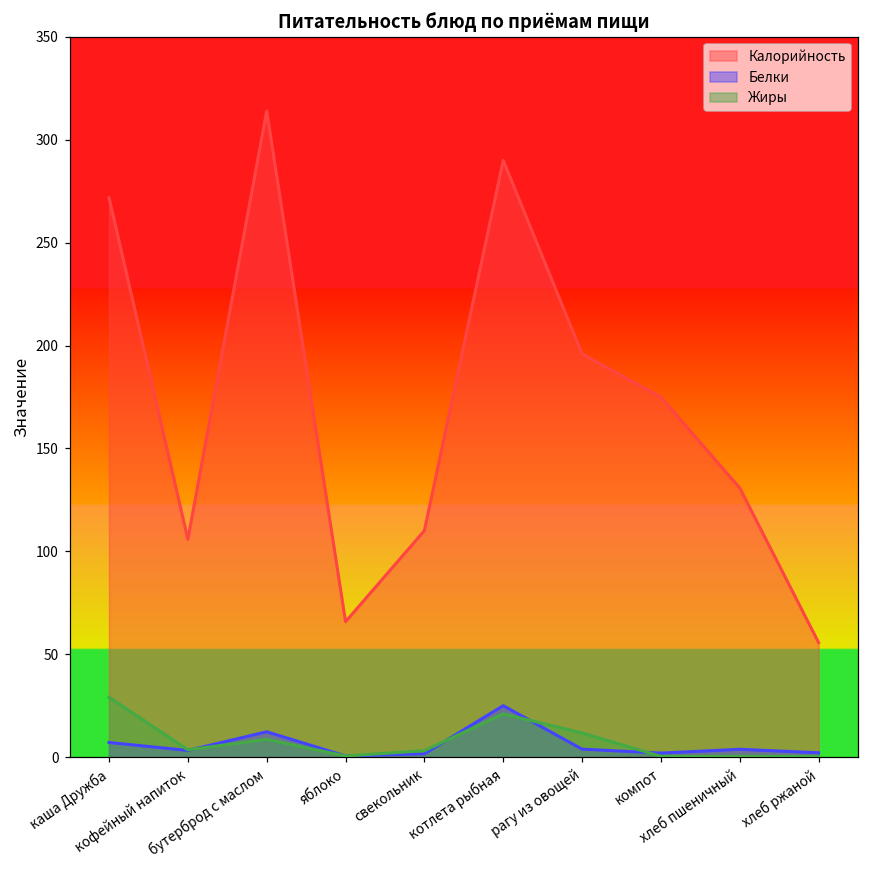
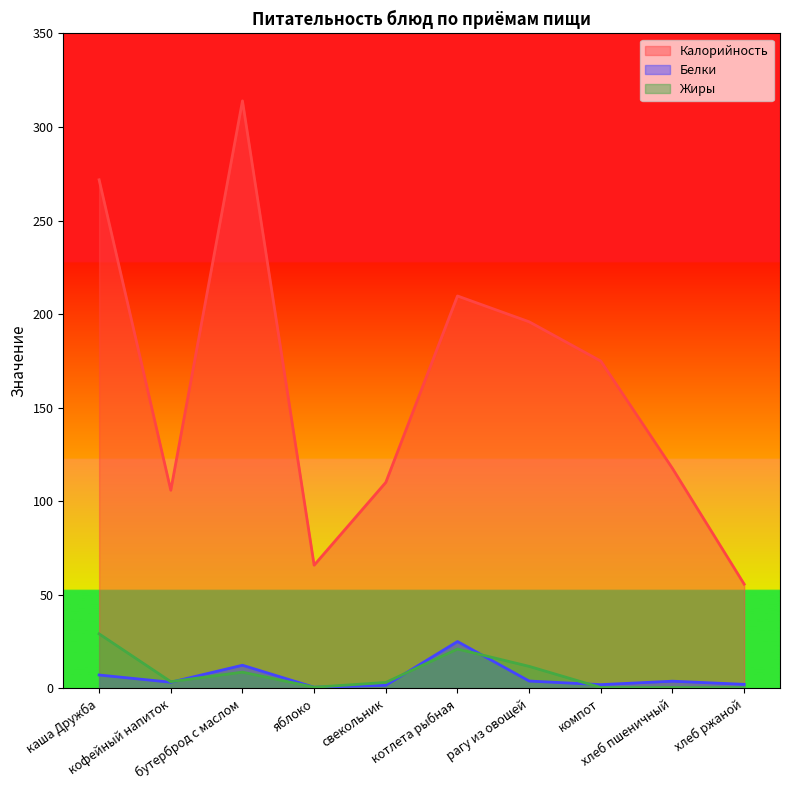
  {
    "Калорийность": {
      "каша Дружба": 272,
      "кофейный напиток": 106,
      "бутерброд с маслом": 314,
      "яблоко": 66,
      "свекольник": 110,
-     "котлета рыбная": 290,
+     "котлета рыбная": 210,
      "рагу из овощей": 196,
      "компот": 175,
-     "хлеб пшеничный": 131,
+     "хлеб пшеничный": 118,
      "хлеб ржаной": 56
    },
    "Белки": {
      "каша Дружба": 7,
      "бутерброд с маслом": 12,
      "свекольник": 2,
      "котлета рыбная": 25,
      "рагу из овощей": 4,
      "компот": 2,
      "хлеб пшеничный": 4,
      "хлеб ржаной": 2
    },
    "Жиры": {
      "каша Дружба": 29,
      "бутерброд с маслом": 9,
      "свекольник": 3,
      "котлета рыбная": 21,
      "рагу из овощей": 12,
      "компот": 0,
      "хлеб пшеничный": 0,
      "хлеб ржаной": 0
    }
  }
